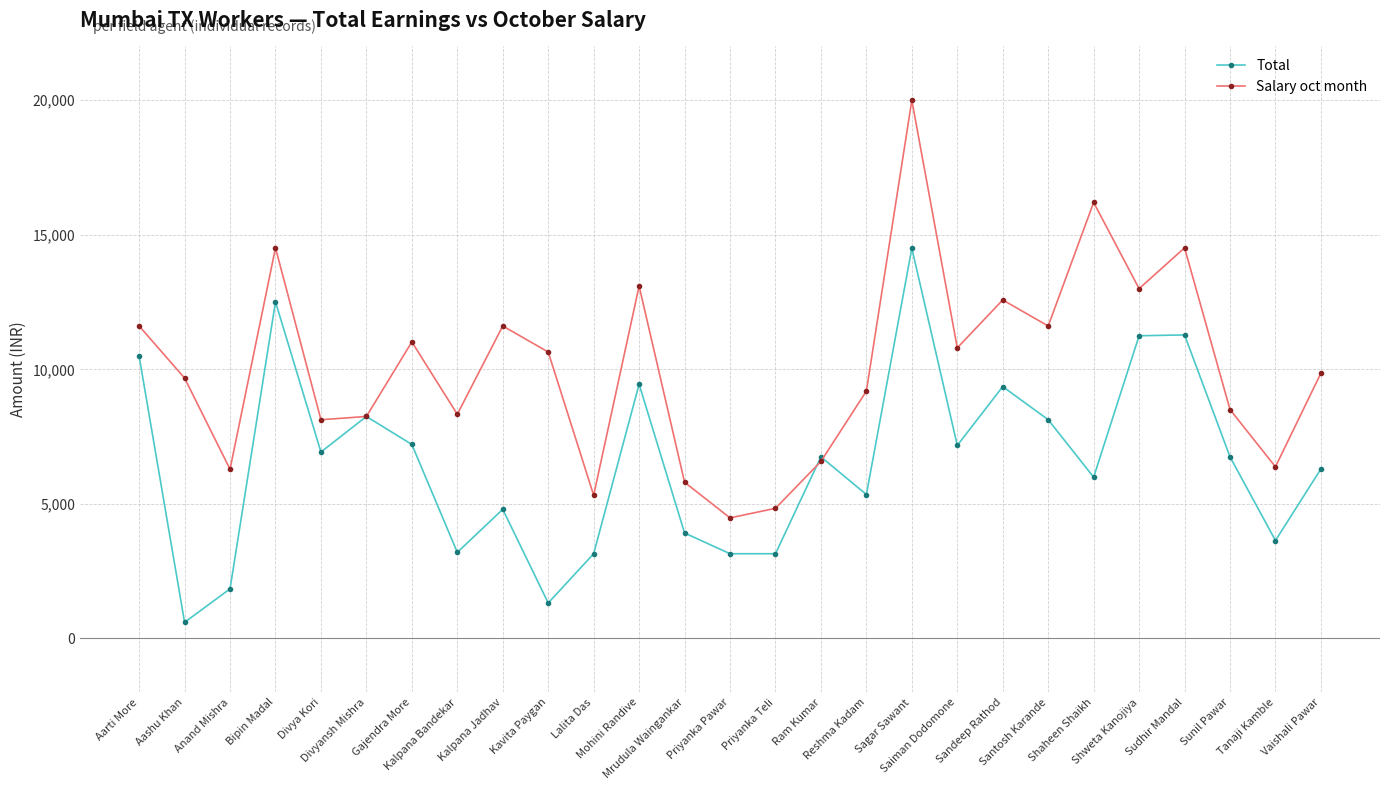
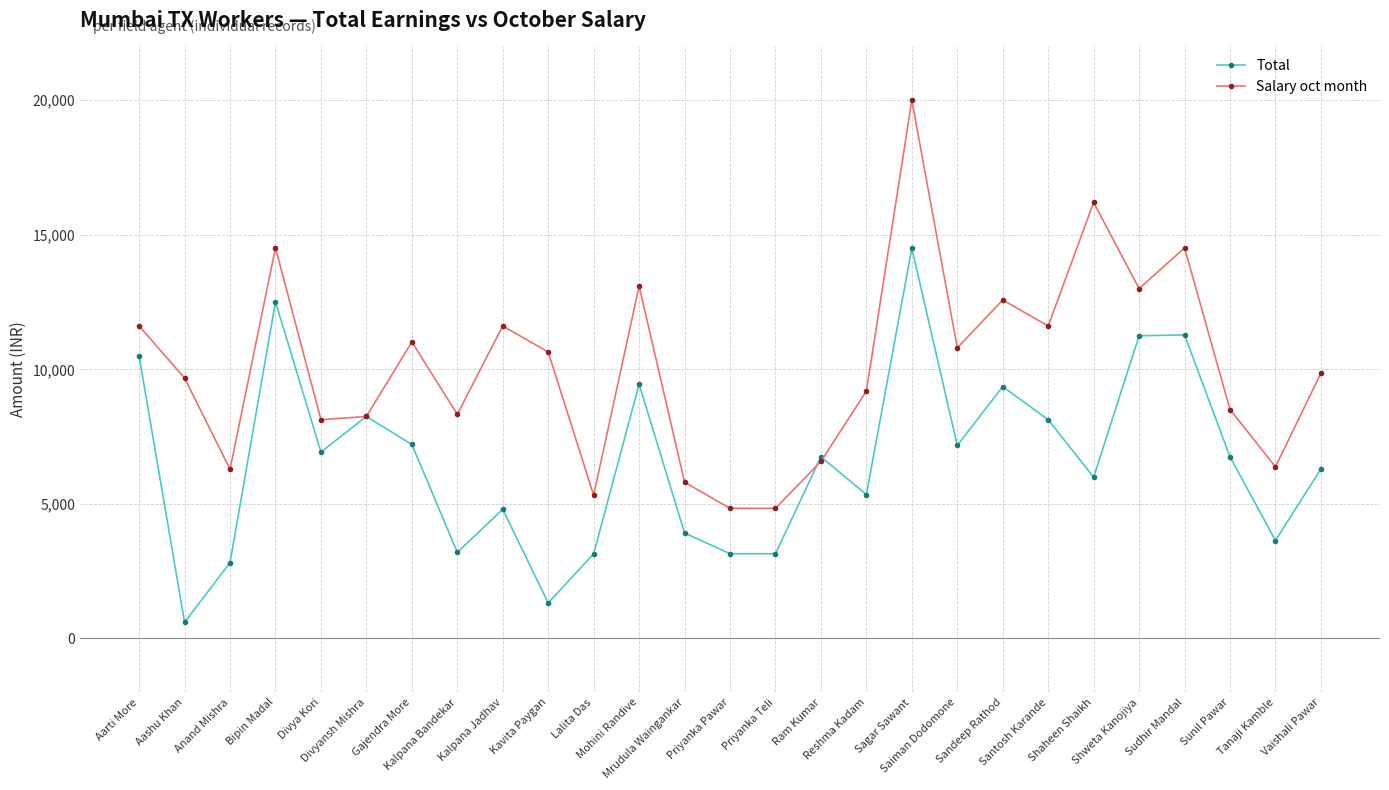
  {
    "Total": {
      "Aarti More": "10,500",
      "Aashu Khan": "600",
-     "Anand Mishra": "1,800",
+     "Anand Mishra": "2,800",
      "Bipin Madal": "12,500",
      "Divya Kori": "6,900",
      "Gajendra More": "7,200",
      "Kalpana Bandekar": "3,200",
      "Kalpana Jadhav": "4,800",
      "Kavita Paygan": "1,300",
      "Lalita Das": "3,200",
      "Mohini Randive": "9,500",
      "Mrudula Waingankar": "3,900",
      "Priyanka Pawar": "3,200",
      "Priyanka Teli": "3,200",
      "Ram Kumar": "6,800",
      "Reshma Kadam": "5,400",
      "Sagar Sawant": "14,500",
      "Saiman Dodomone": "7,200",
      "Sandeep Rathod": "9,400",
      "Santosh Karande": "8,100",
      "Shaheen Shaikh": "6,000",
      "Shweta Kanojiya": "11,300",
      "Sudhir Mandal": "11,300",
      "Sunil Pawar": "6,800",
      "Tanaji Kamble": "3,600",
      "Vaishali Pawar": "6,300"
    },
    "Salary oct month": {
      "Aarti More": "11,600",
      "Aashu Khan": "9,700",
      "Anand Mishra": "6,300",
      "Bipin Madal": "14,500",
      "Divya Kori": "8,100",
      "Gajendra More": "11,000",
      "Kalpana Bandekar": "8,300",
      "Kalpana Jadhav": "11,600",
      "Kavita Paygan": "10,600",
      "Lalita Das": "5,300",
      "Mohini Randive": "13,100",
      "Mrudula Waingankar": "5,800",
-     "Priyanka Pawar": "4,500",
+     "Priyanka Pawar": "4,800",
      "Priyanka Teli": "4,800",
      "Ram Kumar": "6,600",
      "Reshma Kadam": "9,200",
      "Sagar Sawant": "20,000",
      "Saiman Dodomone": "10,800",
      "Sandeep Rathod": "12,600",
      "Santosh Karande": "11,600",
      "Shaheen Shaikh": "16,200",
      "Shweta Kanojiya": "13,000",
      "Sudhir Mandal": "14,500",
      "Sunil Pawar": "8,500",
      "Tanaji Kamble": "6,400",
      "Vaishali Pawar": "9,900"
    }
  }
